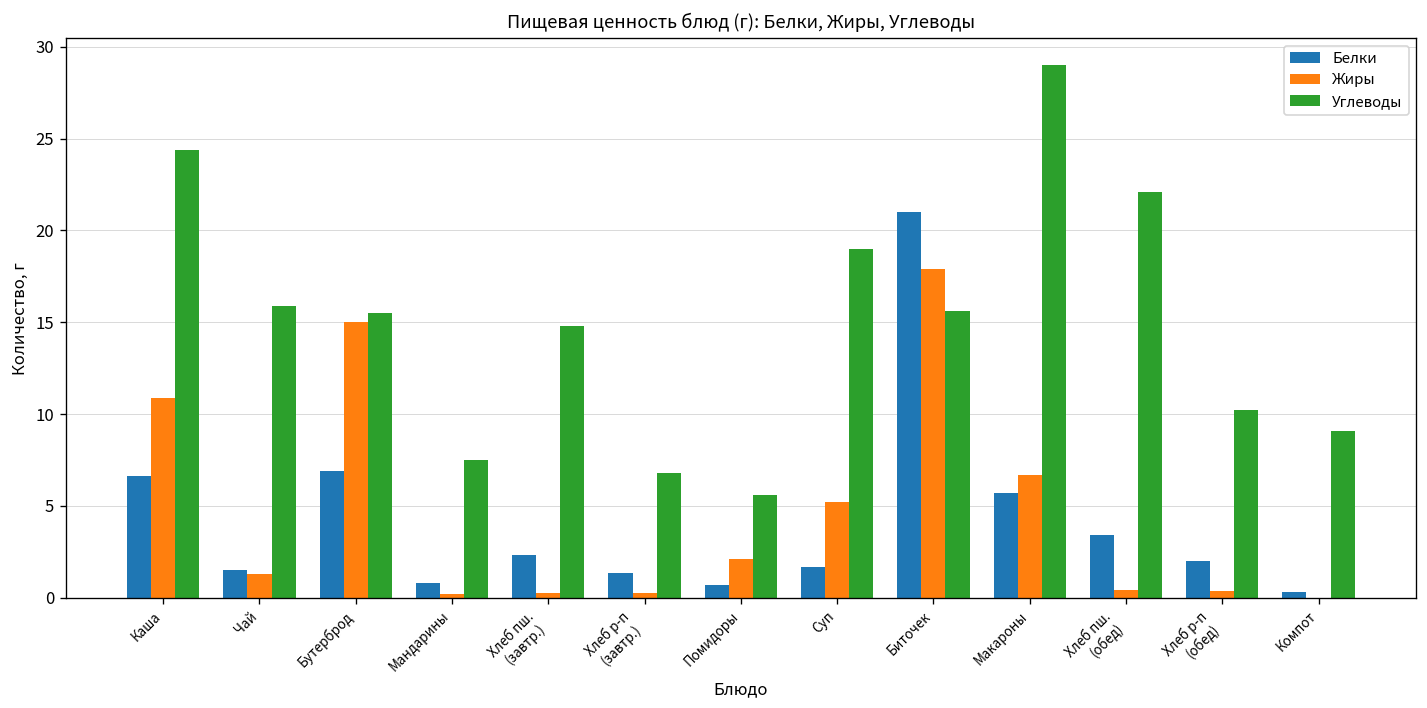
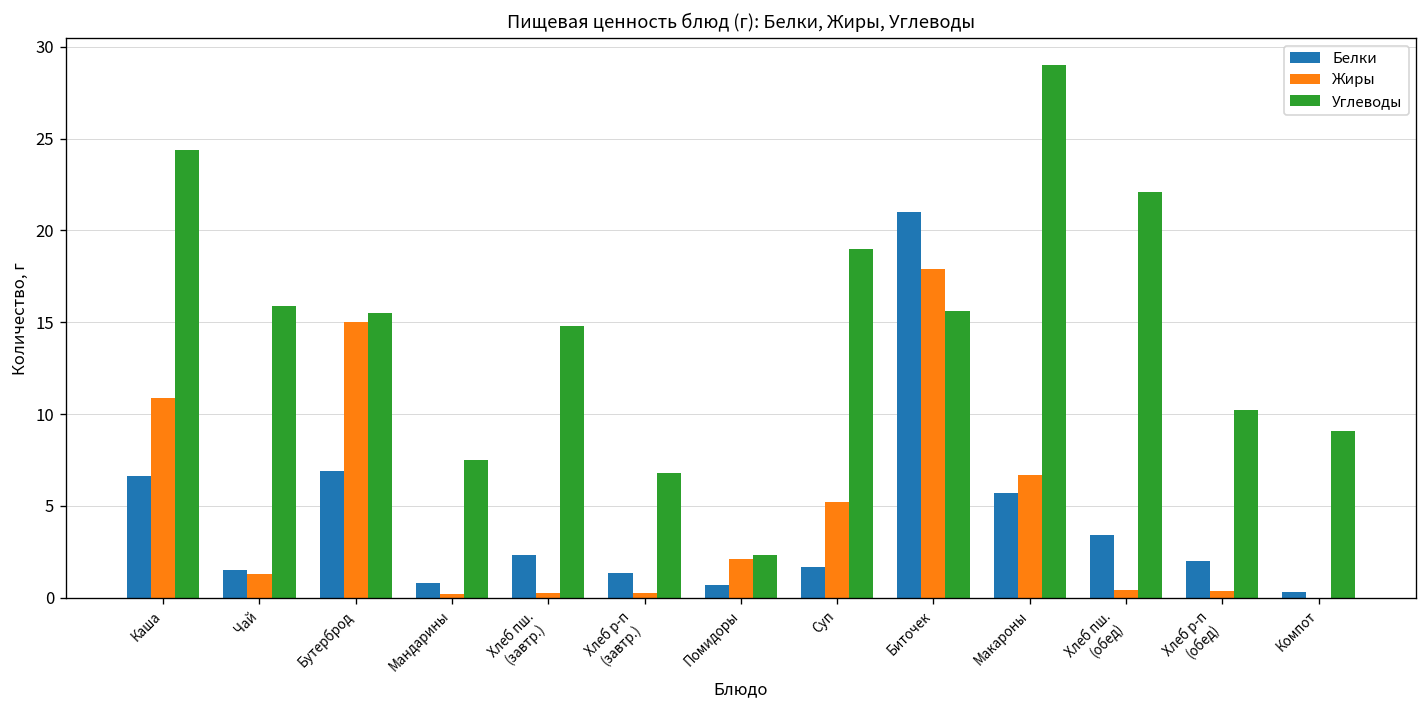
  {
    "Белки": {
      "Каша": 6.6,
      "Чай": 1.5,
      "Бутерброд": 6.9,
      "Мандарины": 0.8,
      "Хлеб пш. (завтр.)": 2.3,
      "Хлеб р-п (завтр.)": 1.3,
      "Помидоры": 0.7,
      "Суп": 1.7,
      "Биточек": 21.0,
      "Макароны": 5.7,
      "Хлеб пш. (обед)": 3.4,
      "Хлеб р-п (обед)": 2.0,
      "Компот": 0.3
    },
    "Жиры": {
      "Каша": 10.9,
      "Чай": 1.3,
      "Бутерброд": 15.0,
      "Мандарины": 0.2,
      "Хлеб пш. (завтр.)": 0.2,
      "Хлеб р-п (завтр.)": 0.2,
      "Помидоры": 2.1,
      "Суп": 5.2,
      "Биточек": 17.9,
      "Макароны": 6.7,
      "Хлеб пш. (обед)": 0.4,
      "Хлеб р-п (обед)": 0.4,
      "Компот": 0.0
    },
    "Углеводы": {
      "Каша": 24.4,
      "Чай": 15.9,
      "Бутерброд": 15.5,
      "Мандарины": 7.5,
      "Хлеб пш. (завтр.)": 14.8,
      "Хлеб р-п (завтр.)": 6.8,
-     "Помидоры": 5.6,
+     "Помидоры": 2.3,
      "Суп": 19.0,
      "Биточек": 15.6,
      "Макароны": 29.0,
      "Хлеб пш. (обед)": 22.1,
      "Хлеб р-п (обед)": 10.2,
      "Компот": 9.1
    }
  }
